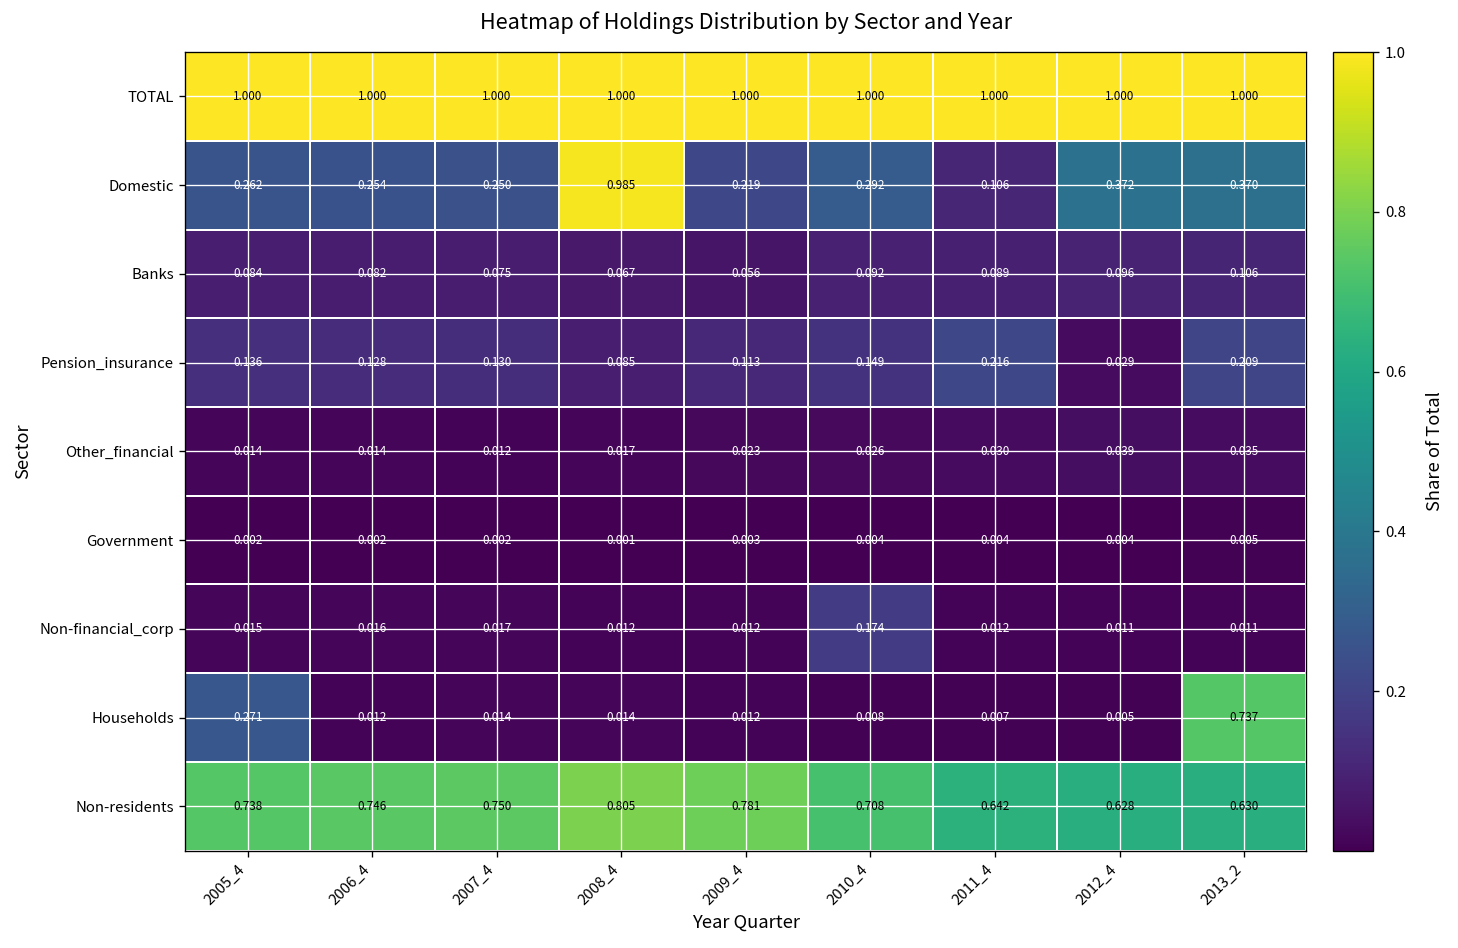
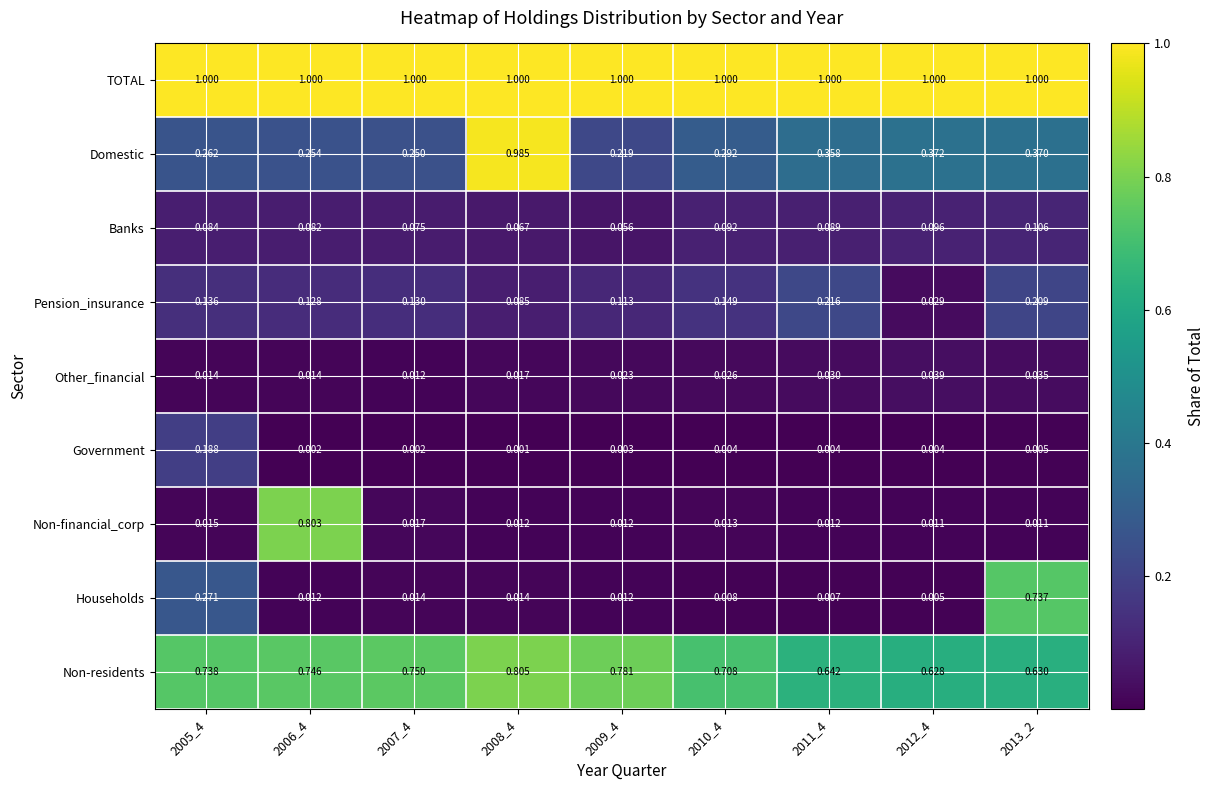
  {
    "TOTAL": {
      "2005_4": 1.000,
      "2006_4": 1.000,
      "2007_4": 1.000,
      "2008_4": 1.000,
      "2009_4": 1.000,
      "2010_4": 1.000,
      "2011_4": 1.000,
      "2012_4": 1.000,
      "2013_2": 1.000
    },
    "Domestic": {
      "2005_4": 0.262,
      "2006_4": 0.254,
      "2007_4": 0.250,
      "2008_4": 0.985,
      "2009_4": 0.219,
      "2010_4": 0.292,
-     "2011_4": 0.106,
+     "2011_4": 0.358,
      "2012_4": 0.372,
      "2013_2": 0.370
    },
    "Banks": {
      "2005_4": 0.084,
      "2006_4": 0.082,
      "2007_4": 0.075,
      "2008_4": 0.067,
      "2009_4": 0.056,
      "2010_4": 0.092,
      "2011_4": 0.089,
      "2012_4": 0.096,
      "2013_2": 0.106
    },
    "Pension_insurance": {
      "2005_4": 0.136,
      "2006_4": 0.128,
      "2007_4": 0.130,
      "2008_4": 0.085,
      "2009_4": 0.113,
      "2010_4": 0.149,
      "2011_4": 0.216,
      "2012_4": 0.029,
      "2013_2": 0.209
    },
    "Other_financial": {
      "2005_4": 0.014,
      "2006_4": 0.014,
      "2007_4": 0.012,
      "2008_4": 0.017,
      "2009_4": 0.023,
      "2010_4": 0.026,
      "2011_4": 0.030,
      "2012_4": 0.039,
      "2013_2": 0.035
    },
    "Government": {
-     "2005_4": 0.002,
+     "2005_4": 0.188,
      "2006_4": 0.002,
      "2007_4": 0.002,
      "2008_4": 0.001,
      "2009_4": 0.003,
      "2010_4": 0.004,
      "2011_4": 0.004,
      "2012_4": 0.004,
      "2013_2": 0.005
    },
    "Non-financial_corp": {
      "2005_4": 0.015,
-     "2006_4": 0.016,
+     "2006_4": 0.803,
      "2007_4": 0.017,
      "2008_4": 0.012,
      "2009_4": 0.012,
-     "2010_4": 0.174,
+     "2010_4": 0.013,
      "2011_4": 0.012,
      "2012_4": 0.011,
      "2013_2": 0.011
    },
    "Households": {
      "2005_4": 0.271,
      "2006_4": 0.012,
      "2007_4": 0.014,
      "2008_4": 0.014,
      "2009_4": 0.012,
      "2010_4": 0.008,
      "2011_4": 0.007,
      "2012_4": 0.005,
      "2013_2": 0.737
    },
    "Non-residents": {
      "2005_4": 0.738,
      "2006_4": 0.746,
      "2007_4": 0.750,
      "2008_4": 0.805,
      "2009_4": 0.781,
      "2010_4": 0.708,
      "2011_4": 0.642,
      "2012_4": 0.628,
      "2013_2": 0.630
    }
  }
